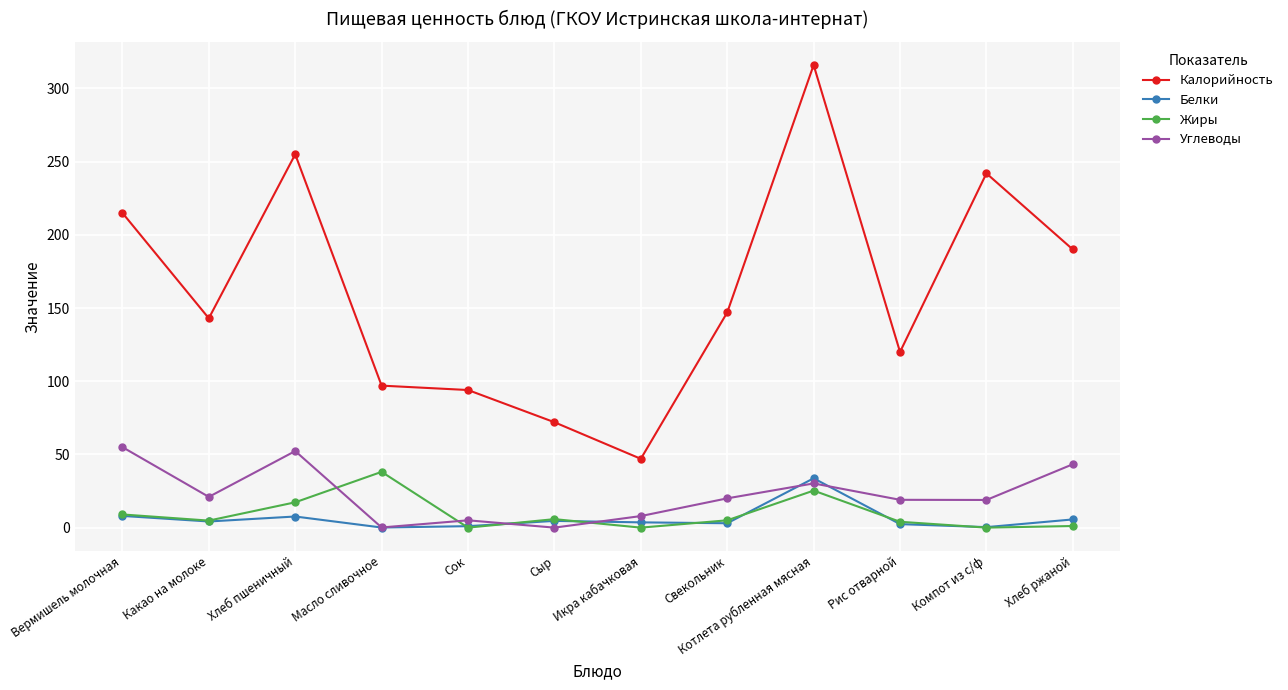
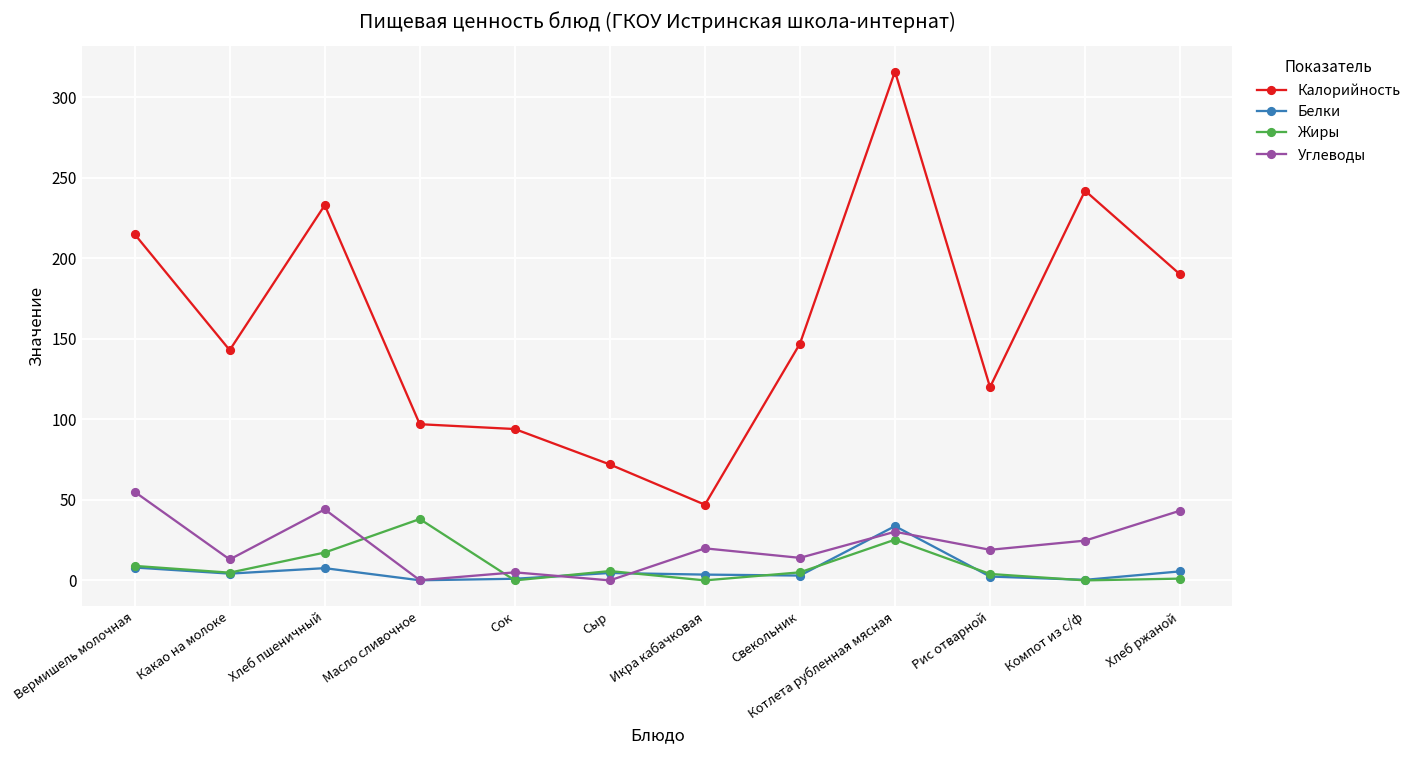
  {
    "Калорийность": {
      "Вермишель молочная": 215,
      "Какао на молоке": 143,
-     "Хлеб пшеничный": 255,
+     "Хлеб пшеничный": 233,
      "Масло сливочное": 97,
      "Сок": 94,
      "Сыр": 72,
      "Икра кабачковая": 47,
      "Свекольник": 147,
      "Котлета рубленная мясная": 316,
      "Рис отварной": 120,
      "Компот из с/ф": 242,
      "Хлеб ржаной": 190
    },
    "Белки": {
      "Хлеб пшеничный": 8,
      "Икра кабачковая": 4,
      "Свекольник": 3,
      "Котлета рубленная мясная": 34,
      "Хлеб ржаной": 6
    },
    "Жиры": {
      "Хлеб пшеничный": 17,
      "Масло сливочное": 38,
      "Икра кабачковая": 0,
      "Свекольник": 5,
      "Котлета рубленная мясная": 25,
      "Хлеб ржаной": 1
    },
    "Углеводы": {
      "Вермишель молочная": 55,
-     "Какао на молоке": 21,
-     "Хлеб пшеничный": 52,
+     "Какао на молоке": 13,
+     "Хлеб пшеничный": 44,
      "Сок": 5,
      "Сыр": 0,
-     "Икра кабачковая": 8,
-     "Свекольник": 20,
+     "Икра кабачковая": 20,
+     "Свекольник": 14,
      "Котлета рубленная мясная": 30,
      "Рис отварной": 19,
-     "Компот из с/ф": 19,
+     "Компот из с/ф": 25,
      "Хлеб ржаной": 43
    }
  }
